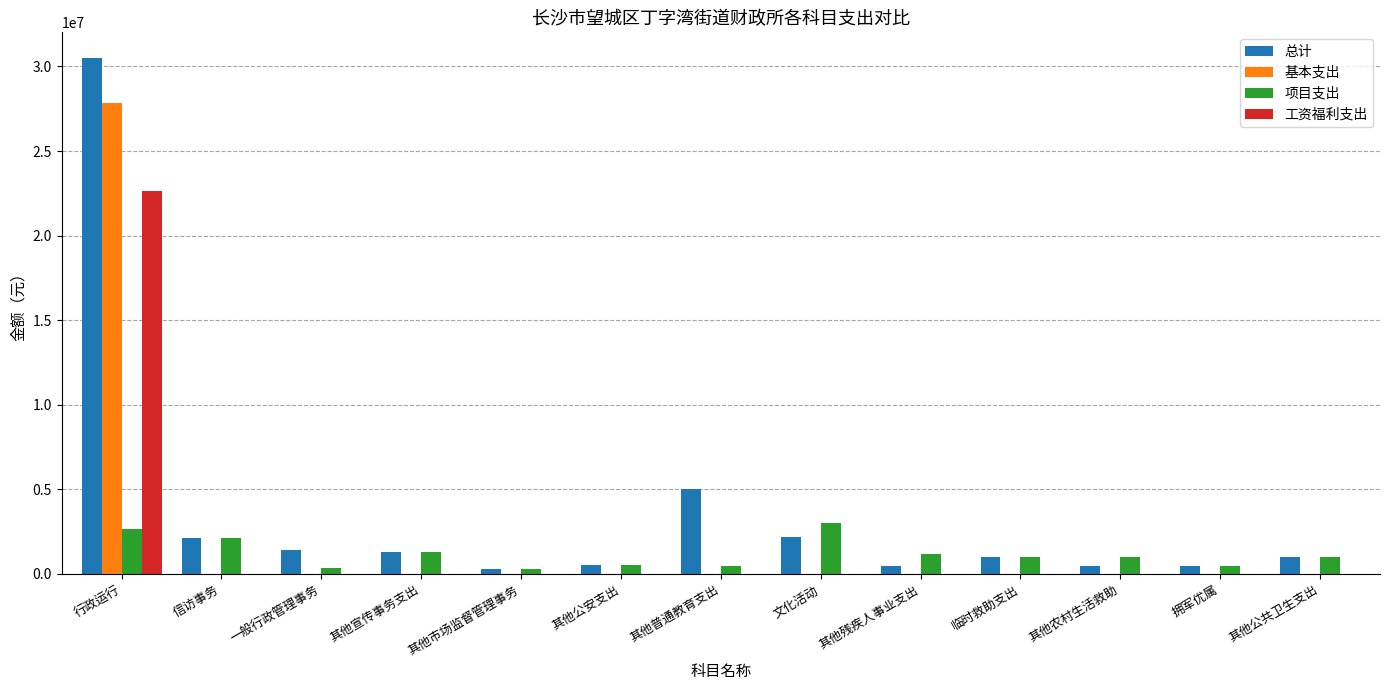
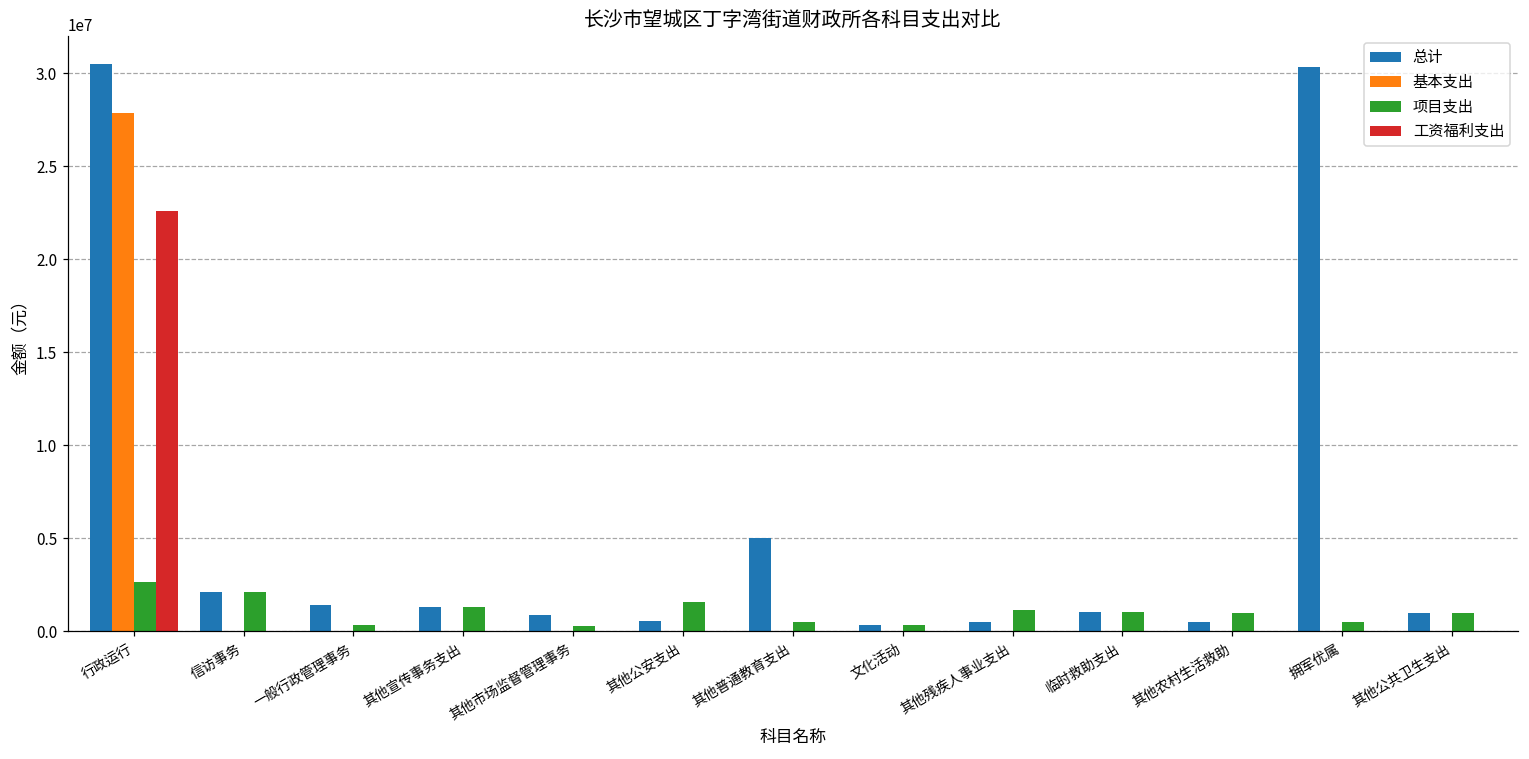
  {
    "总计": {
      "行政运行": 30500000,
      "信访事务": 2100000,
      "一般行政管理事务": 1400000,
      "其他宣传事务支出": 1300000,
-     "其他市场监督管理事务": 300000,
+     "其他市场监督管理事务": 900000,
      "其他公安支出": 600000,
      "其他普通教育支出": 5000000,
-     "文化活动": 2200000,
+     "文化活动": 400000,
      "其他残疾人事业支出": 500000,
      "临时救助支出": 1000000,
      "其他农村生活救助": 500000,
-     "拥军优属": 500000,
+     "拥军优属": 30300000,
      "其他公共卫生支出": 1000000
    },
    "基本支出": {
      "行政运行": 27800000,
      "信访事务": 0,
      "一般行政管理事务": 0,
      "其他宣传事务支出": 0,
      "其他市场监督管理事务": 0,
      "其他公安支出": 0,
      "其他普通教育支出": 0,
      "文化活动": 0,
      "其他残疾人事业支出": 0,
      "临时救助支出": 0,
      "其他农村生活救助": 0,
      "拥军优属": 0,
      "其他公共卫生支出": 0
    },
    "项目支出": {
      "行政运行": 2700000,
      "信访事务": 2100000,
      "一般行政管理事务": 300000,
      "其他宣传事务支出": 1300000,
      "其他市场监督管理事务": 300000,
-     "其他公安支出": 600000,
+     "其他公安支出": 1600000,
      "其他普通教育支出": 500000,
-     "文化活动": 3000000,
+     "文化活动": 400000,
      "其他残疾人事业支出": 1200000,
      "临时救助支出": 1000000,
      "其他农村生活救助": 1000000,
      "拥军优属": 500000,
      "其他公共卫生支出": 1000000
    },
    "工资福利支出": {
      "行政运行": 22600000,
      "信访事务": 0,
      "一般行政管理事务": 0,
      "其他宣传事务支出": 0,
      "其他市场监督管理事务": 0,
      "其他公安支出": 0,
      "其他普通教育支出": 0,
      "文化活动": 0,
      "其他残疾人事业支出": 0,
      "临时救助支出": 0,
      "其他农村生活救助": 0,
      "拥军优属": 0,
      "其他公共卫生支出": 0
    }
  }
